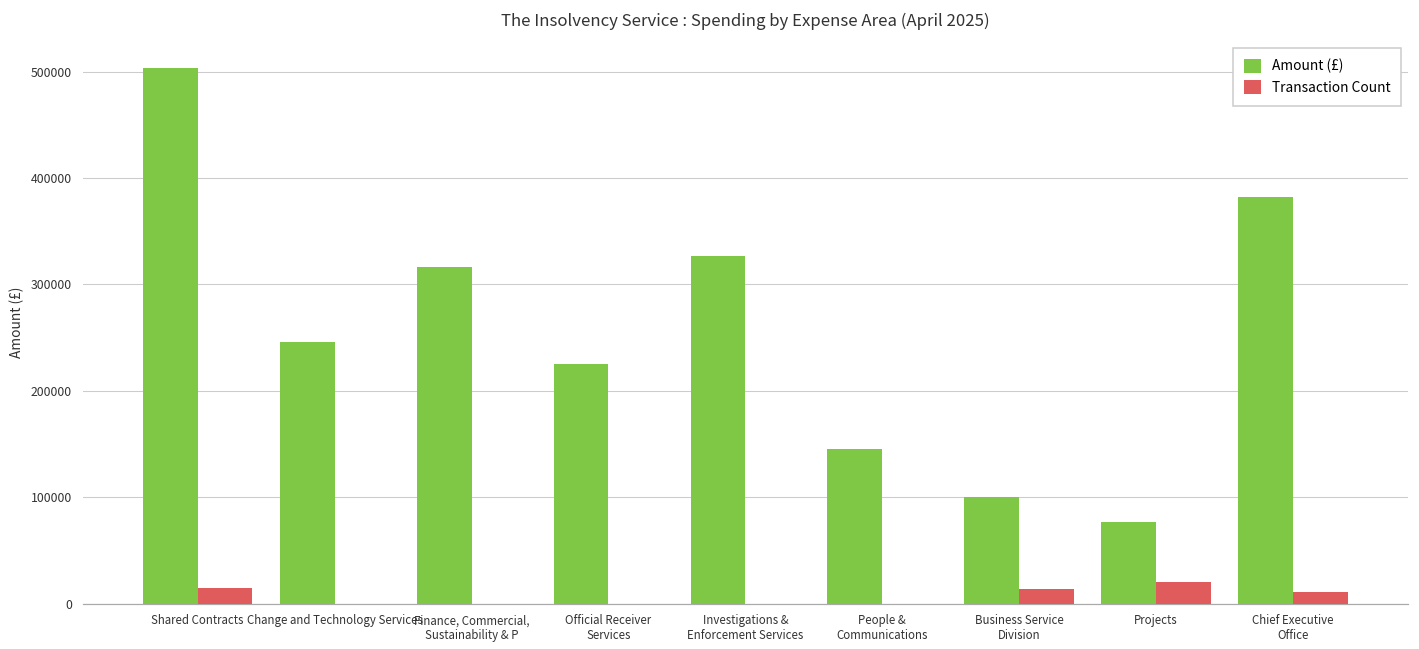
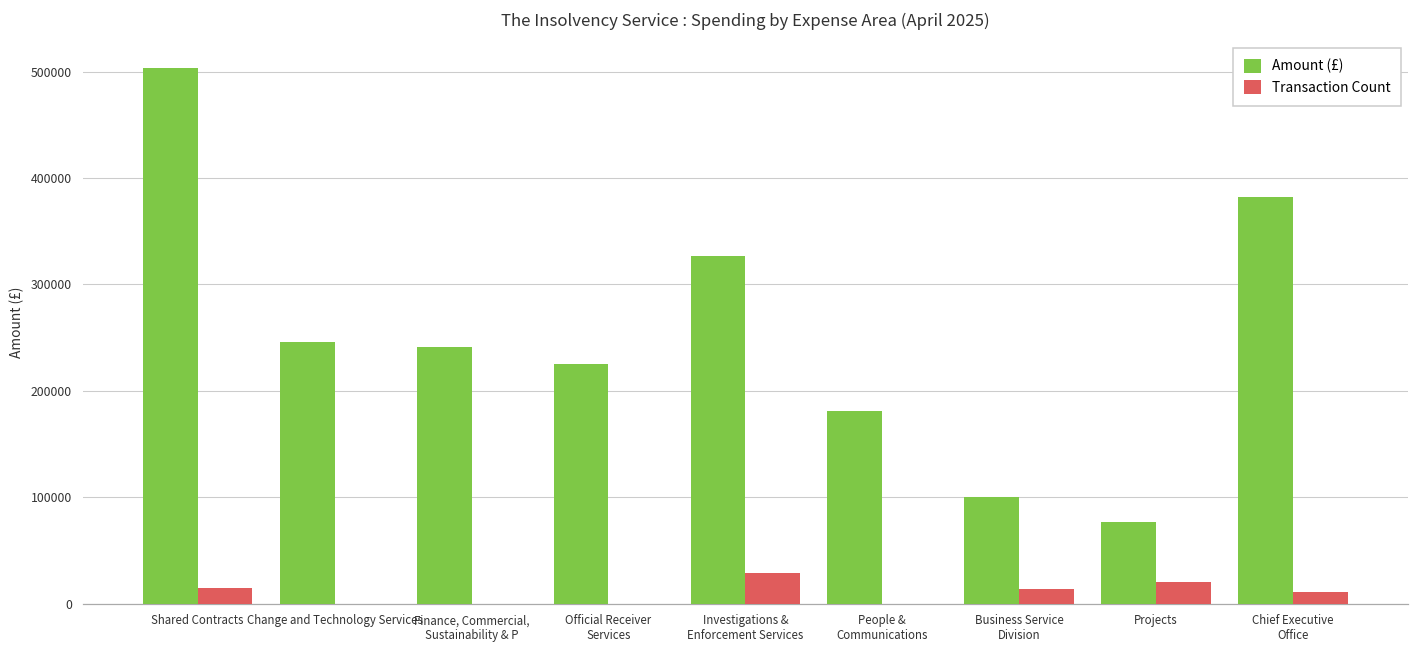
  {
    "Amount (£)": {
      "Shared Contracts": 500000,
      "Change and Technology Services": 250000,
-     "Finance, Commercial, Sustainability & P": 320000,
+     "Finance, Commercial, Sustainability & P": 240000,
      "Official Receiver Services": 230000,
      "Investigations & Enforcement Services": 330000,
-     "People & Communications": 150000,
+     "People & Communications": 180000,
      "Business Service Division": 100000,
      "Projects": 80000,
      "Chief Executive Office": 380000
    },
    "Transaction Count": {
      "Shared Contracts": 10000,
-     "Investigations & Enforcement Services": 0,
+     "Investigations & Enforcement Services": 30000,
      "Business Service Division": 10000,
      "Projects": 20000,
      "Chief Executive Office": 10000
    }
  }
